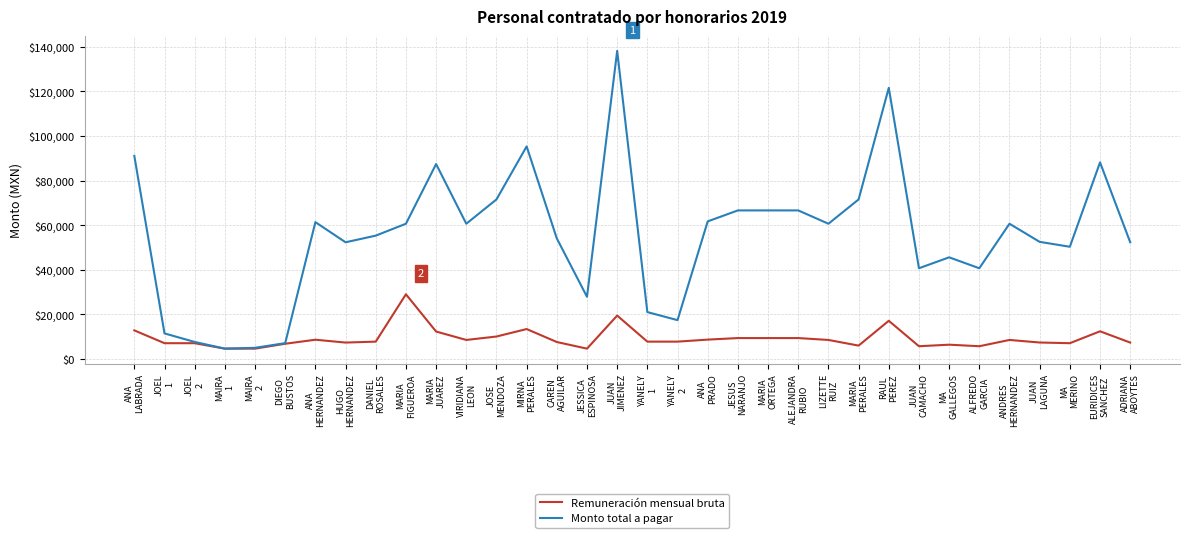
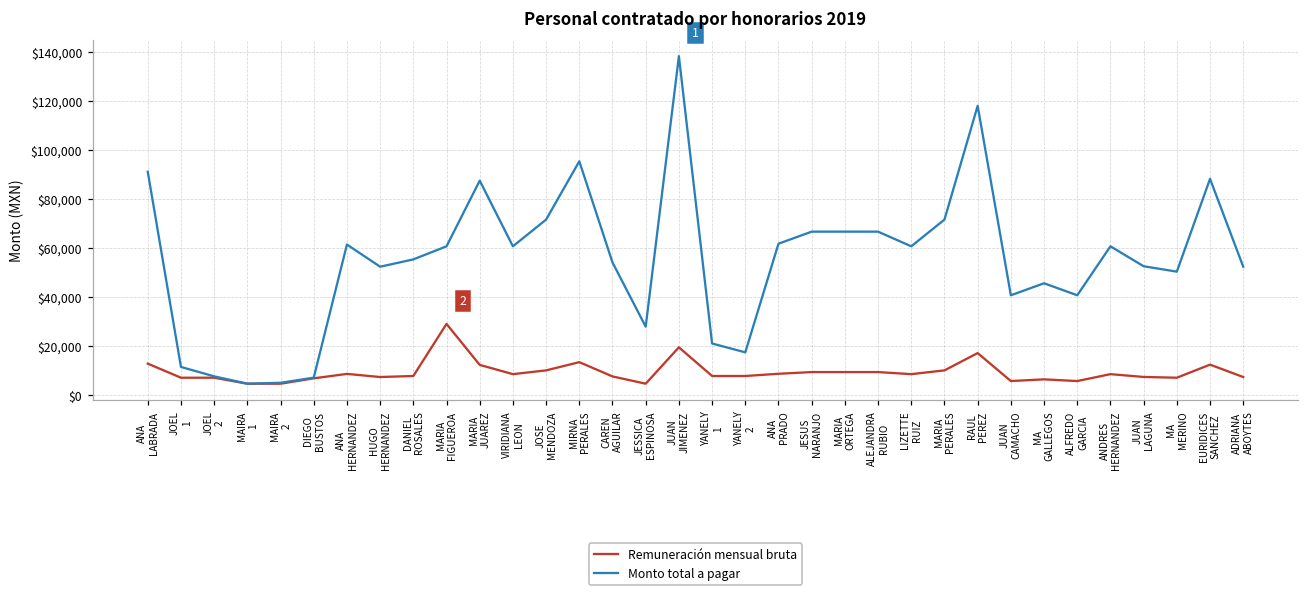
  {
    "Remuneración mensual bruta": {
      "ANA LABRADA": "$13,000",
      "JOEL 1": "$7,000",
      "ANA HERNANDEZ": "$9,000",
      "HUGO HERNANDEZ": "$7,000",
      "DANIEL ROSALES": "$8,000",
      "MARIA JUAREZ": "$12,000",
      "VIRIDIANA LEON": "$9,000",
      "JOSE MENDOZA": "$10,000",
      "MIRNA PERALES": "$13,000",
      "CAREN AGUILAR": "$8,000",
      "JESSICA ESPINOSA": "$5,000",
      "JUAN JIMENEZ": "$19,000",
      "YANELY 1": "$8,000",
      "YANELY 2": "$8,000",
      "ANA PRADO": "$9,000",
      "JESUS NARANJO": "$9,000",
      "MARIA ORTEGA": "$9,000",
      "ALEJANDRA RUBIO": "$9,000",
      "LIZETTE RUIZ": "$9,000",
-     "MARIA PERALES": "$6,000",
+     "MARIA PERALES": "$10,000",
      "RAUL PEREZ": "$17,000",
      "JUAN CAMACHO": "$6,000",
      "MA GALLEGOS": "$6,000",
      "ALFREDO GARCIA": "$6,000",
      "ANDRES HERNANDEZ": "$9,000",
      "JUAN LAGUNA": "$7,000",
      "MA MERINO": "$7,000",
      "EURIDICES SANCHEZ": "$12,000",
      "ADRIANA ABOYTES": "$7,000"
    },
    "Monto total a pagar": {
      "ANA LABRADA": "$91,000",
      "JOEL 1": "$11,000",
      "ANA HERNANDEZ": "$61,000",
      "HUGO HERNANDEZ": "$52,000",
      "DANIEL ROSALES": "$55,000",
      "MARIA FIGUEROA": "$61,000",
      "MARIA JUAREZ": "$87,000",
      "VIRIDIANA LEON": "$61,000",
      "JOSE MENDOZA": "$72,000",
      "MIRNA PERALES": "$95,000",
      "CAREN AGUILAR": "$54,000",
      "JESSICA ESPINOSA": "$28,000",
      "YANELY 1": "$21,000",
      "YANELY 2": "$17,000",
      "ANA PRADO": "$62,000",
      "JESUS NARANJO": "$67,000",
      "MARIA ORTEGA": "$67,000",
      "ALEJANDRA RUBIO": "$67,000",
      "LIZETTE RUIZ": "$61,000",
      "MARIA PERALES": "$72,000",
-     "RAUL PEREZ": "$122,000",
+     "RAUL PEREZ": "$118,000",
      "JUAN CAMACHO": "$41,000",
      "MA GALLEGOS": "$46,000",
      "ALFREDO GARCIA": "$41,000",
      "ANDRES HERNANDEZ": "$61,000",
      "JUAN LAGUNA": "$53,000",
      "MA MERINO": "$50,000",
      "EURIDICES SANCHEZ": "$88,000",
      "ADRIANA ABOYTES": "$52,000"
    }
  }
